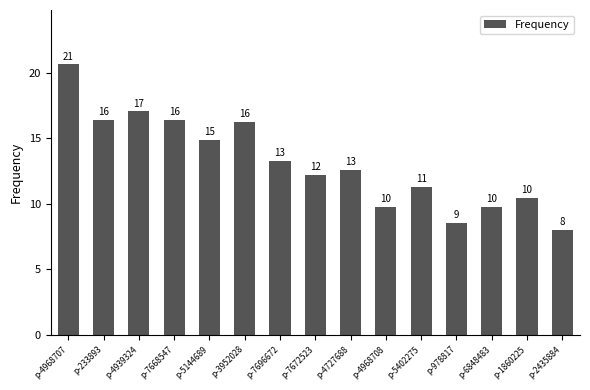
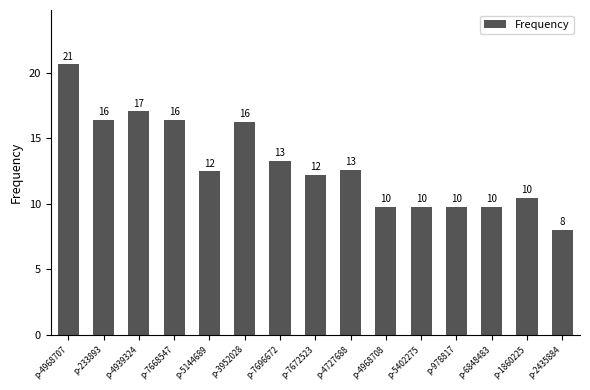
  {
    "p-4968707": 21,
    "p-233893": 16,
    "p-4939324": 17,
    "p-7668547": 16,
-   "p-5144689": 15,
+   "p-5144689": 12,
    "p-3952028": 16,
    "p-7696672": 13,
    "p-7672523": 12,
    "p-4727688": 13,
    "p-4968708": 10,
-   "p-5402275": 11,
-   "p-978817": 9,
+   "p-5402275": 10,
+   "p-978817": 10,
    "p-6848483": 10,
    "p-1860225": 10,
    "p-2435884": 8
  }
